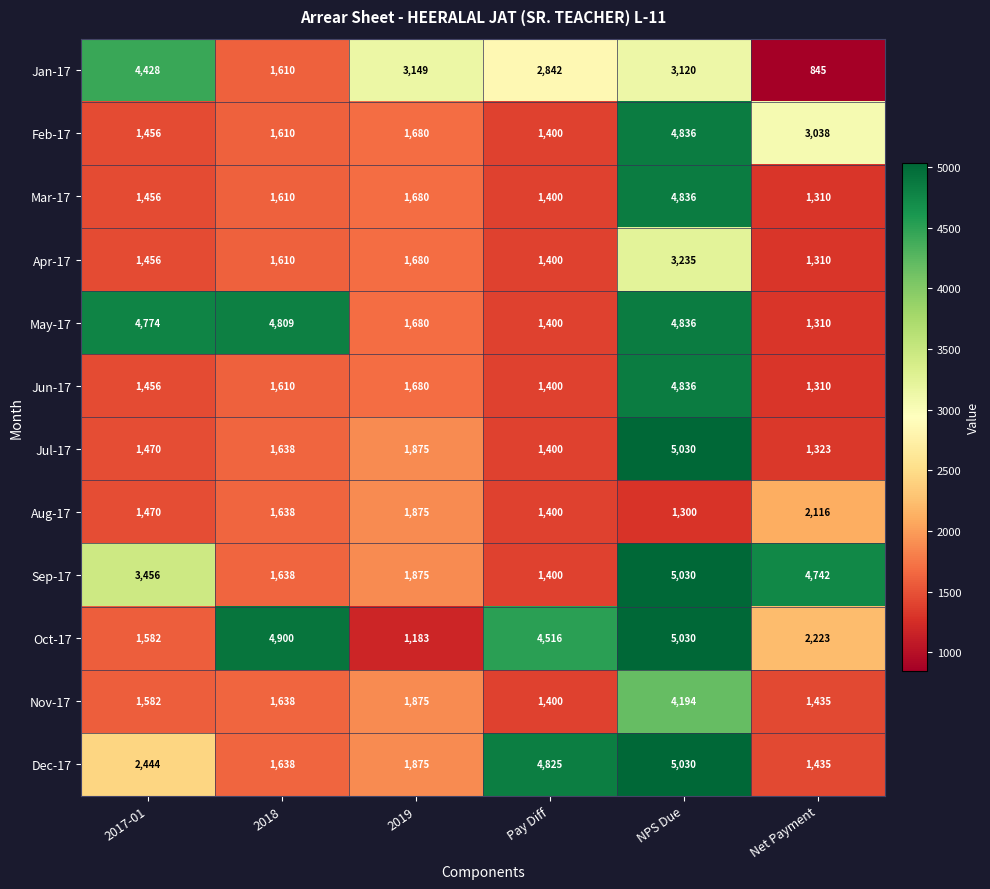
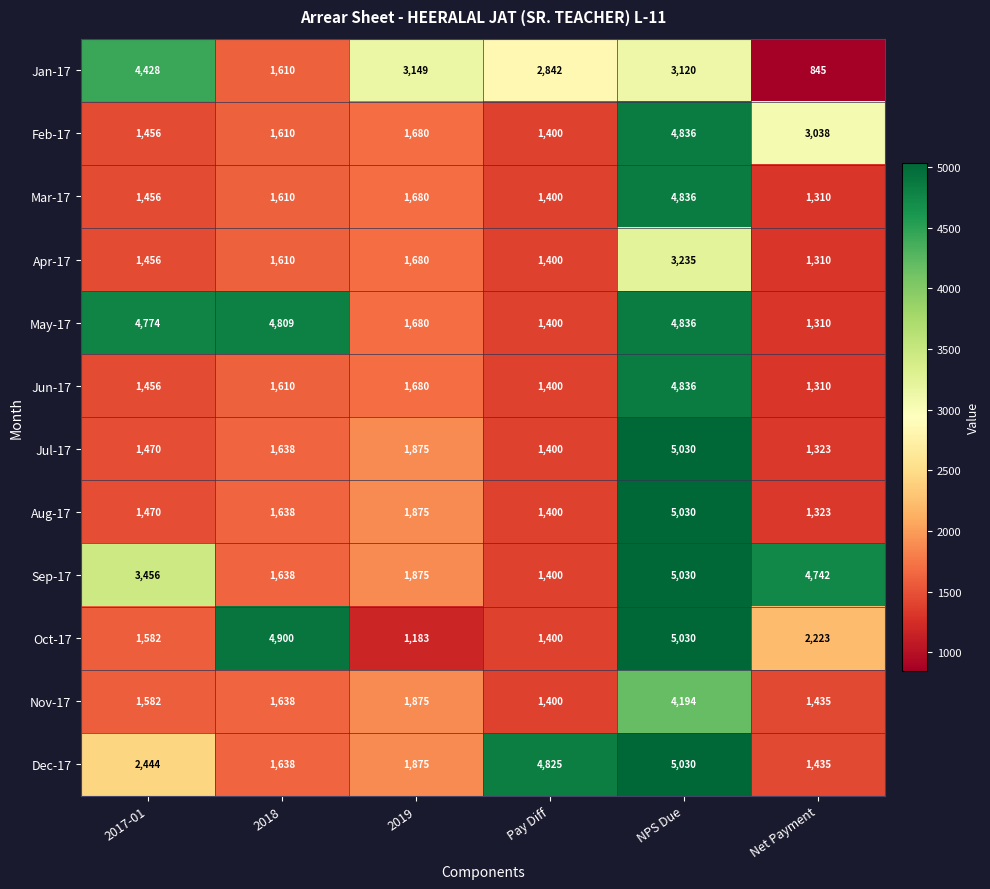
  {
    "Jan-17": {
      "2017-01": "4,428",
      "2018": "1,610",
      "2019": "3,149",
      "Pay Diff": "2,842",
      "NPS Due": "3,120",
      "Net Payment": "845"
    },
    "Feb-17": {
      "2017-01": "1,456",
      "2018": "1,610",
      "2019": "1,680",
      "Pay Diff": "1,400",
      "NPS Due": "4,836",
      "Net Payment": "3,038"
    },
    "Mar-17": {
      "2017-01": "1,456",
      "2018": "1,610",
      "2019": "1,680",
      "Pay Diff": "1,400",
      "NPS Due": "4,836",
      "Net Payment": "1,310"
    },
    "Apr-17": {
      "2017-01": "1,456",
      "2018": "1,610",
      "2019": "1,680",
      "Pay Diff": "1,400",
      "NPS Due": "3,235",
      "Net Payment": "1,310"
    },
    "May-17": {
      "2017-01": "4,774",
      "2018": "4,809",
      "2019": "1,680",
      "Pay Diff": "1,400",
      "NPS Due": "4,836",
      "Net Payment": "1,310"
    },
    "Jun-17": {
      "2017-01": "1,456",
      "2018": "1,610",
      "2019": "1,680",
      "Pay Diff": "1,400",
      "NPS Due": "4,836",
      "Net Payment": "1,310"
    },
    "Jul-17": {
      "2017-01": "1,470",
      "2018": "1,638",
      "2019": "1,875",
      "Pay Diff": "1,400",
      "NPS Due": "5,030",
      "Net Payment": "1,323"
    },
    "Aug-17": {
      "2017-01": "1,470",
      "2018": "1,638",
      "2019": "1,875",
      "Pay Diff": "1,400",
-     "NPS Due": "1,300",
-     "Net Payment": "2,116"
+     "NPS Due": "5,030",
+     "Net Payment": "1,323"
    },
    "Sep-17": {
      "2017-01": "3,456",
      "2018": "1,638",
      "2019": "1,875",
      "Pay Diff": "1,400",
      "NPS Due": "5,030",
      "Net Payment": "4,742"
    },
    "Oct-17": {
      "2017-01": "1,582",
      "2018": "4,900",
      "2019": "1,183",
-     "Pay Diff": "4,516",
+     "Pay Diff": "1,400",
      "NPS Due": "5,030",
      "Net Payment": "2,223"
    },
    "Nov-17": {
      "2017-01": "1,582",
      "2018": "1,638",
      "2019": "1,875",
      "Pay Diff": "1,400",
      "NPS Due": "4,194",
      "Net Payment": "1,435"
    },
    "Dec-17": {
      "2017-01": "2,444",
      "2018": "1,638",
      "2019": "1,875",
      "Pay Diff": "4,825",
      "NPS Due": "5,030",
      "Net Payment": "1,435"
    }
  }
